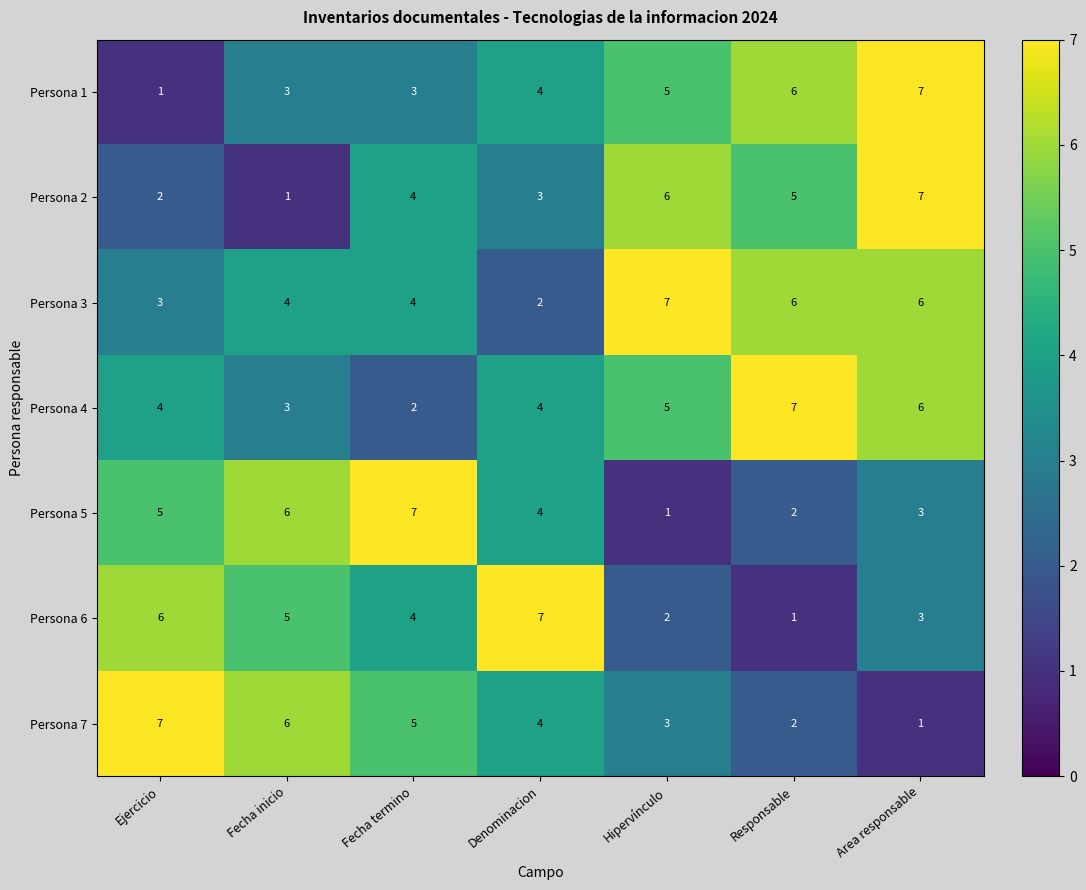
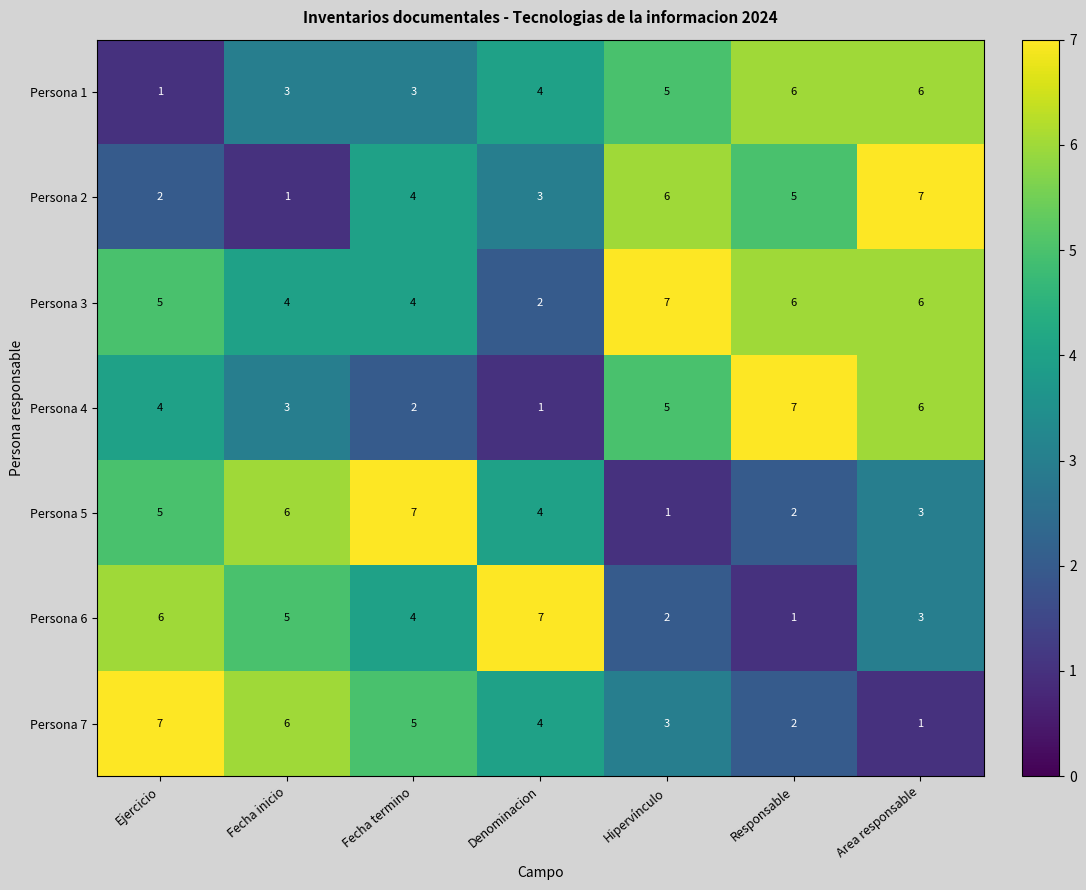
  {
    "Persona 1": {
      "Ejercicio": 1,
      "Fecha inicio": 3,
      "Fecha termino": 3,
      "Denominacion": 4,
      "Hipervínculo": 5,
      "Responsable": 6,
-     "Area responsable": 7
+     "Area responsable": 6
    },
    "Persona 2": {
      "Ejercicio": 2,
      "Fecha inicio": 1,
      "Fecha termino": 4,
      "Denominacion": 3,
      "Hipervínculo": 6,
      "Responsable": 5,
      "Area responsable": 7
    },
    "Persona 3": {
-     "Ejercicio": 3,
+     "Ejercicio": 5,
      "Fecha inicio": 4,
      "Fecha termino": 4,
      "Denominacion": 2,
      "Hipervínculo": 7,
      "Responsable": 6,
      "Area responsable": 6
    },
    "Persona 4": {
      "Ejercicio": 4,
      "Fecha inicio": 3,
      "Fecha termino": 2,
-     "Denominacion": 4,
+     "Denominacion": 1,
      "Hipervínculo": 5,
      "Responsable": 7,
      "Area responsable": 6
    },
    "Persona 5": {
      "Ejercicio": 5,
      "Fecha inicio": 6,
      "Fecha termino": 7,
      "Denominacion": 4,
      "Hipervínculo": 1,
      "Responsable": 2,
      "Area responsable": 3
    },
    "Persona 6": {
      "Ejercicio": 6,
      "Fecha inicio": 5,
      "Fecha termino": 4,
      "Denominacion": 7,
      "Hipervínculo": 2,
      "Responsable": 1,
      "Area responsable": 3
    },
    "Persona 7": {
      "Ejercicio": 7,
      "Fecha inicio": 6,
      "Fecha termino": 5,
      "Denominacion": 4,
      "Hipervínculo": 3,
      "Responsable": 2,
      "Area responsable": 1
    }
  }
